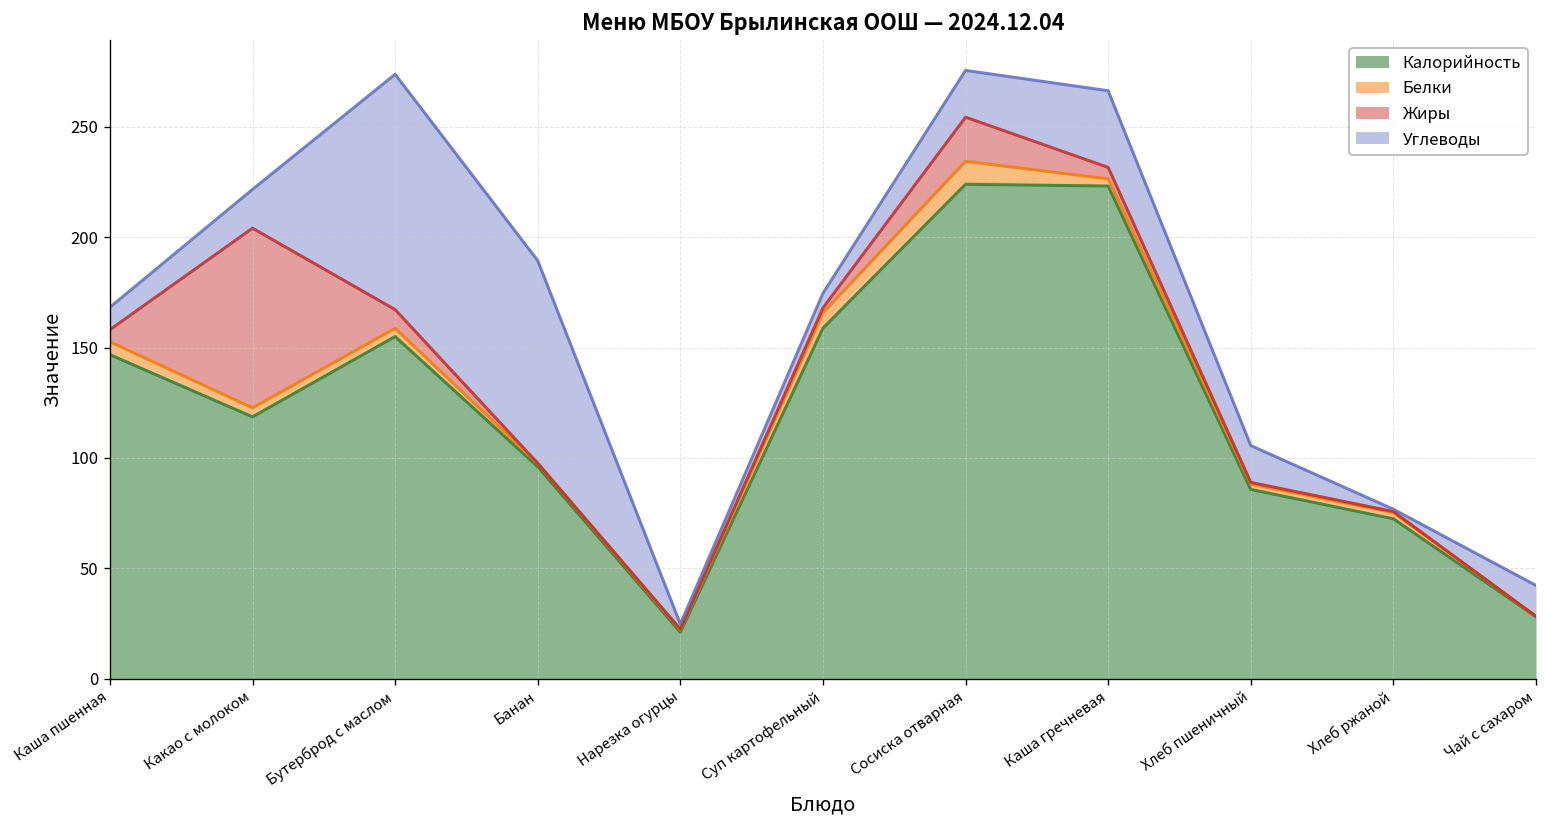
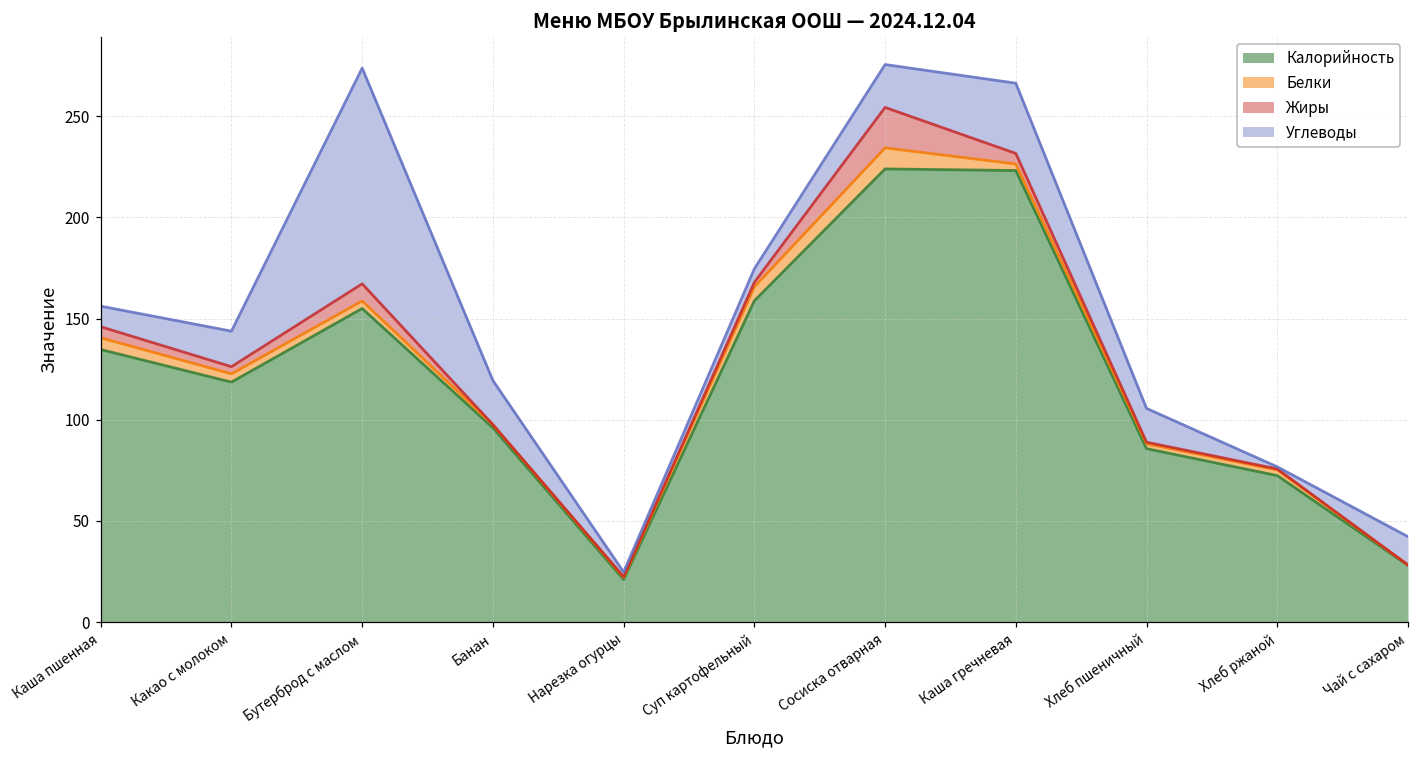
  {
    "Калорийность": {
-     "Каша пшенная": 147,
+     "Каша пшенная": 135,
      "Какао с молоком": 119,
      "Бутерброд с маслом": 155,
      "Банан": 96,
      "Суп картофельный": 159,
      "Сосиска отварная": 224,
      "Каша гречневая": 223,
      "Хлеб пшеничный": 86,
      "Хлеб ржаной": 72
    },
    "Белки": {
      "Каша пшенная": 6,
      "Какао с молоком": 4,
      "Бутерброд с маслом": 4,
      "Суп картофельный": 7,
      "Сосиска отварная": 10,
      "Каша гречневая": 3
    },
    "Жиры": {
      "Каша пшенная": 5,
-     "Какао с молоком": 81,
+     "Какао с молоком": 4,
      "Бутерброд с маслом": 9,
      "Суп картофельный": 2,
      "Сосиска отварная": 20,
      "Каша гречневая": 5
    },
    "Углеводы": {
      "Каша пшенная": 10,
      "Какао с молоком": 18,
      "Бутерброд с маслом": 107,
-     "Банан": 92,
+     "Банан": 22,
      "Нарезка огурцы": 2,
      "Суп картофельный": 7,
      "Сосиска отварная": 21,
      "Каша гречневая": 35,
      "Хлеб пшеничный": 17,
      "Чай с сахаром": 14
    }
  }
